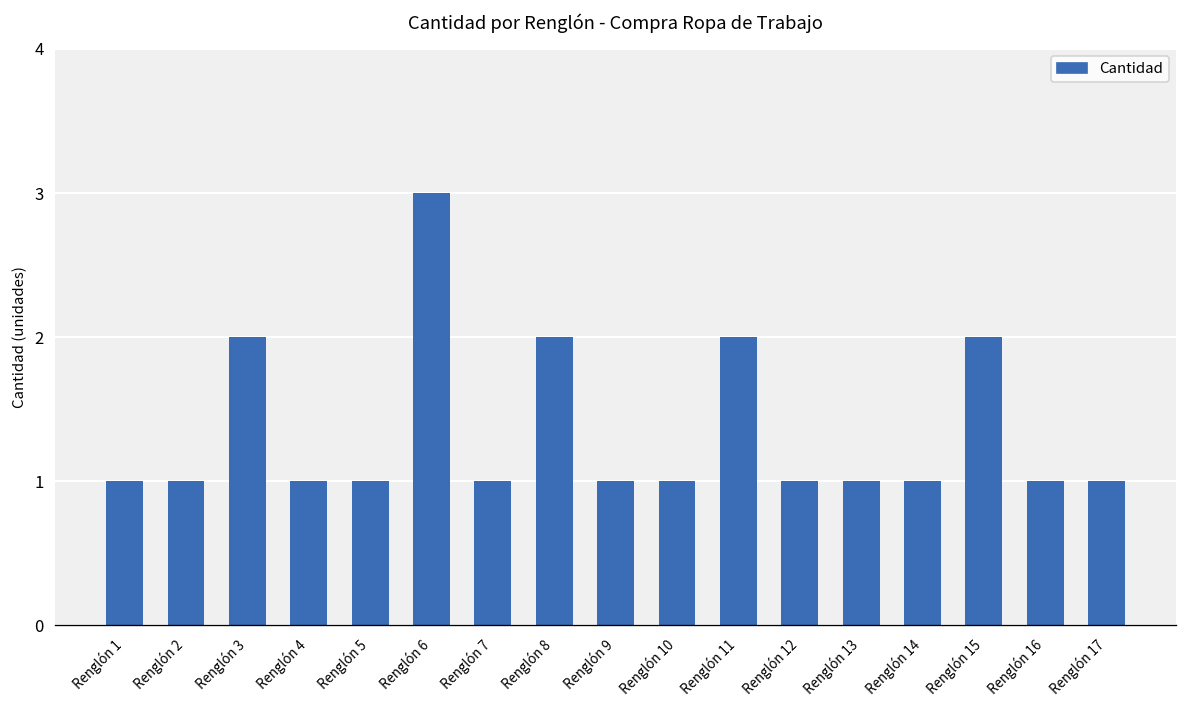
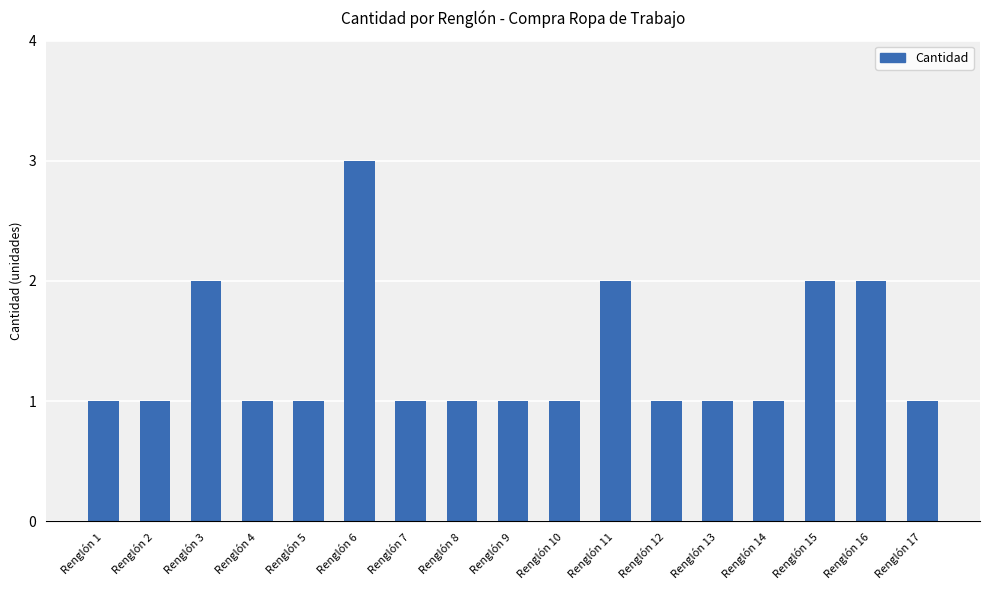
  {
    "Renglón 1": 1,
    "Renglón 2": 1,
    "Renglón 3": 2,
    "Renglón 4": 1,
    "Renglón 5": 1,
    "Renglón 6": 3,
    "Renglón 7": 1,
-   "Renglón 8": 2,
+   "Renglón 8": 1,
    "Renglón 9": 1,
    "Renglón 10": 1,
    "Renglón 11": 2,
    "Renglón 12": 1,
    "Renglón 13": 1,
    "Renglón 14": 1,
    "Renglón 15": 2,
-   "Renglón 16": 1,
+   "Renglón 16": 2,
    "Renglón 17": 1
  }
